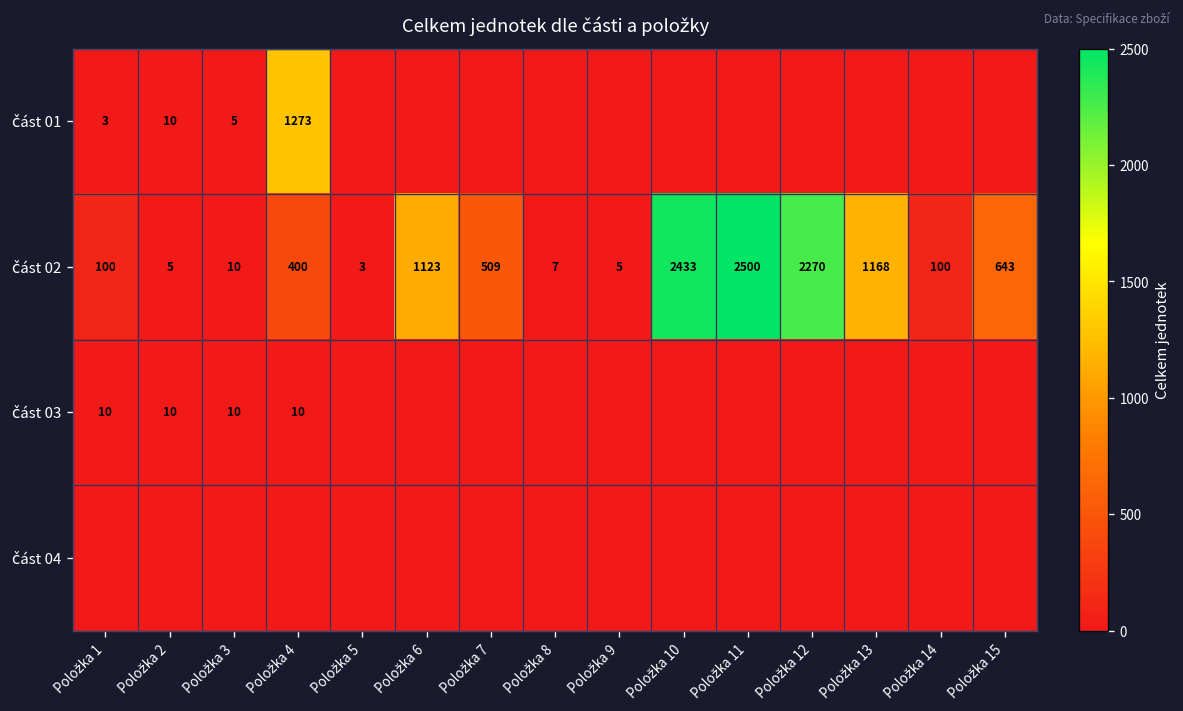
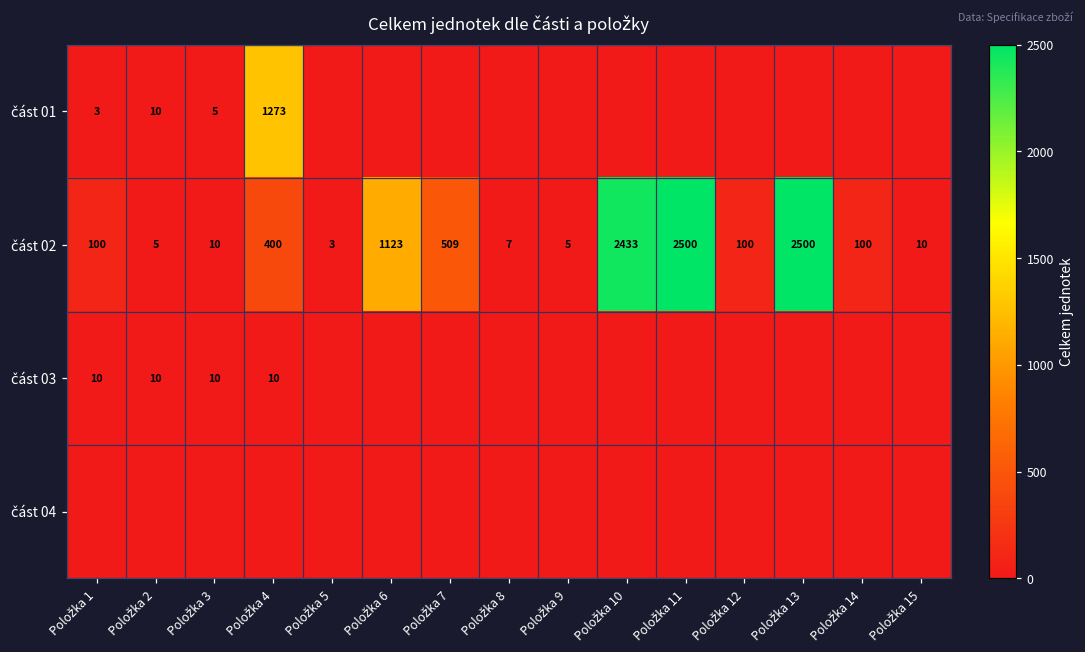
  {
    "část 01": {
      "Položka 1": 3,
      "Položka 2": 10,
      "Položka 3": 5,
      "Položka 4": 1273
    },
    "část 02": {
      "Položka 1": 100,
      "Položka 2": 5,
      "Položka 3": 10,
      "Položka 4": 400,
      "Položka 5": 3,
      "Položka 6": 1123,
      "Položka 7": 509,
      "Položka 8": 7,
      "Položka 9": 5,
      "Položka 10": 2433,
      "Položka 11": 2500,
-     "Položka 12": 2270,
-     "Položka 13": 1168,
+     "Položka 12": 100,
+     "Položka 13": 2500,
      "Položka 14": 100,
-     "Položka 15": 643
+     "Položka 15": 10
    },
    "část 03": {
      "Položka 1": 10,
      "Položka 2": 10,
      "Položka 3": 10,
      "Položka 4": 10
    }
  }
